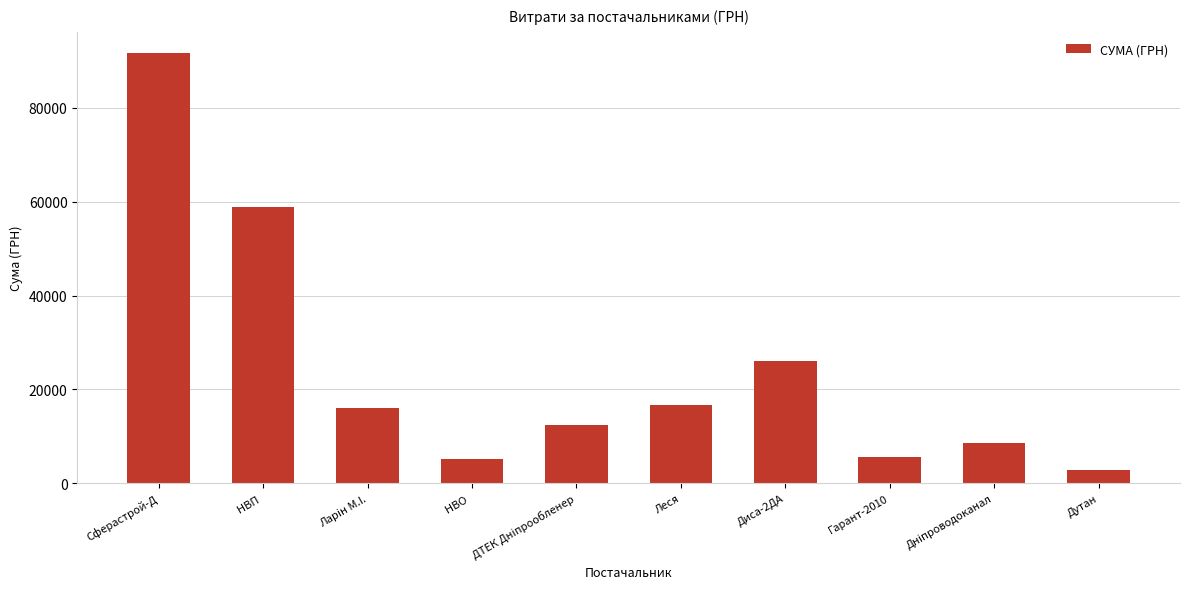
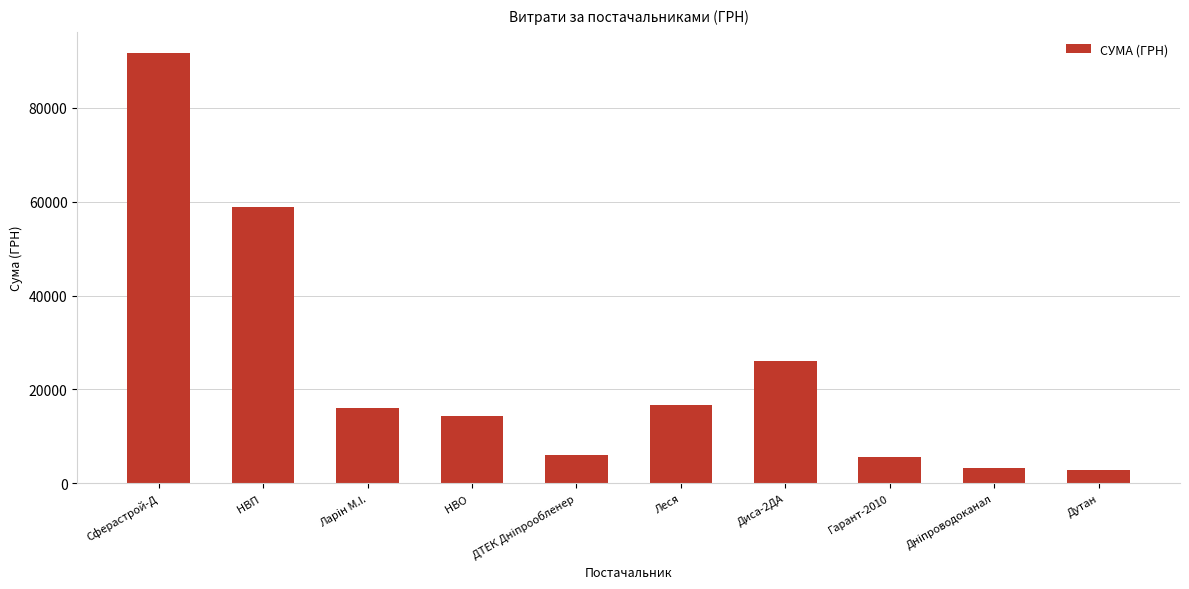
  {
    "Сферастрой-Д": 92000,
    "НВП": 59000,
    "Ларін М.І.": 16000,
-   "НВО": 5000,
-   "ДТЕК Дніпрообленер": 12000,
+   "НВО": 14000,
+   "ДТЕК Дніпрообленер": 6000,
    "Леся": 17000,
    "Диса-2ДА": 26000,
    "Гарант-2010": 6000,
-   "Дніпроводоканал": 8000,
+   "Дніпроводоканал": 3000,
    "Дутан": 3000
  }
